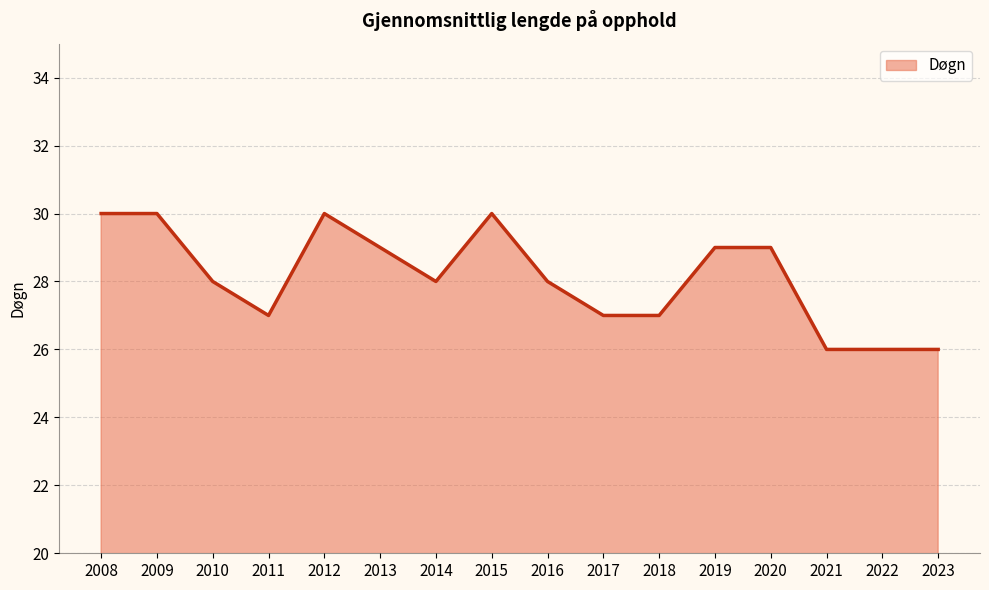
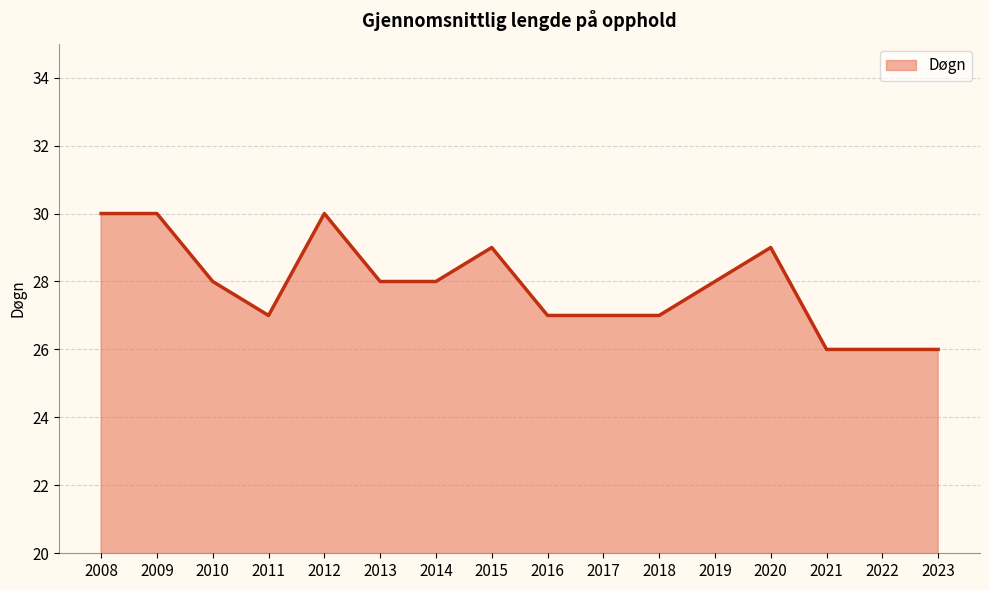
  {
    "2008": 30,
    "2009": 30,
    "2010": 28,
    "2011": 27,
    "2012": 30,
-   "2013": 29,
+   "2013": 28,
    "2014": 28,
-   "2015": 30,
-   "2016": 28,
+   "2015": 29,
+   "2016": 27,
    "2017": 27,
    "2018": 27,
-   "2019": 29,
+   "2019": 28,
    "2020": 29,
    "2021": 26,
    "2022": 26,
    "2023": 26
  }
